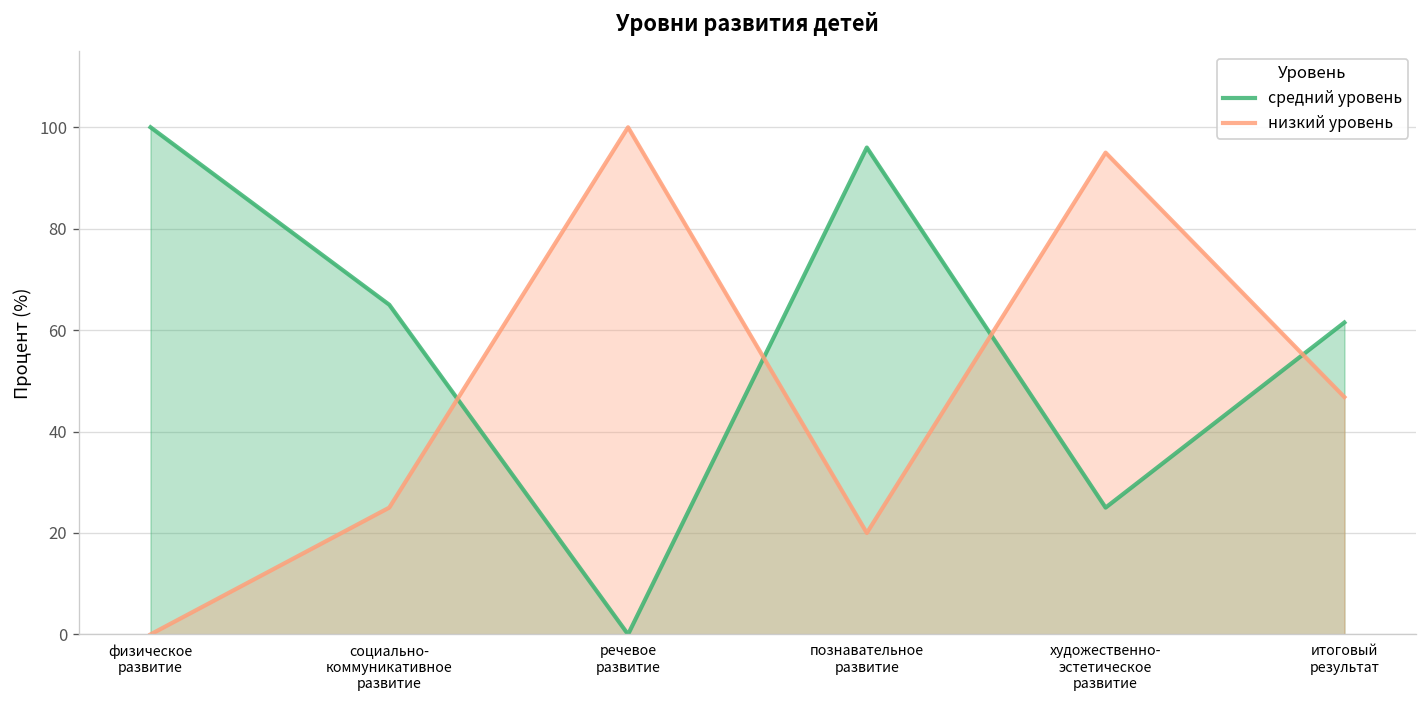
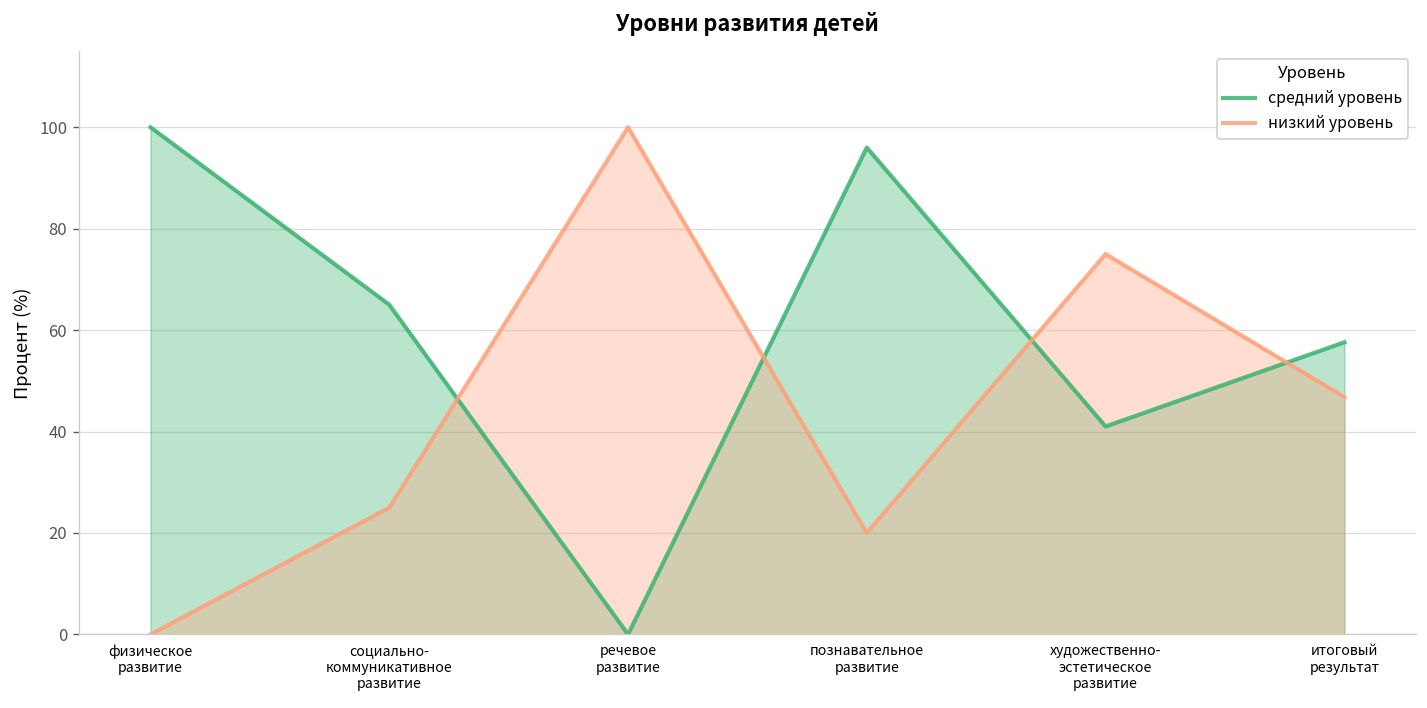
  {
    "средний уровень": {
      "физическое развитие": 100,
      "социально- коммуникативное развитие": 65,
      "речевое развитие": 0,
      "познавательное развитие": 96,
-     "художественно- эстетическое развитие": 25,
-     "итоговый результат": 62
+     "художественно- эстетическое развитие": 41,
+     "итоговый результат": 58
    },
    "низкий уровень": {
      "физическое развитие": 0,
      "социально- коммуникативное развитие": 25,
      "речевое развитие": 100,
      "познавательное развитие": 20,
-     "художественно- эстетическое развитие": 95,
+     "художественно- эстетическое развитие": 75,
      "итоговый результат": 47
    }
  }
